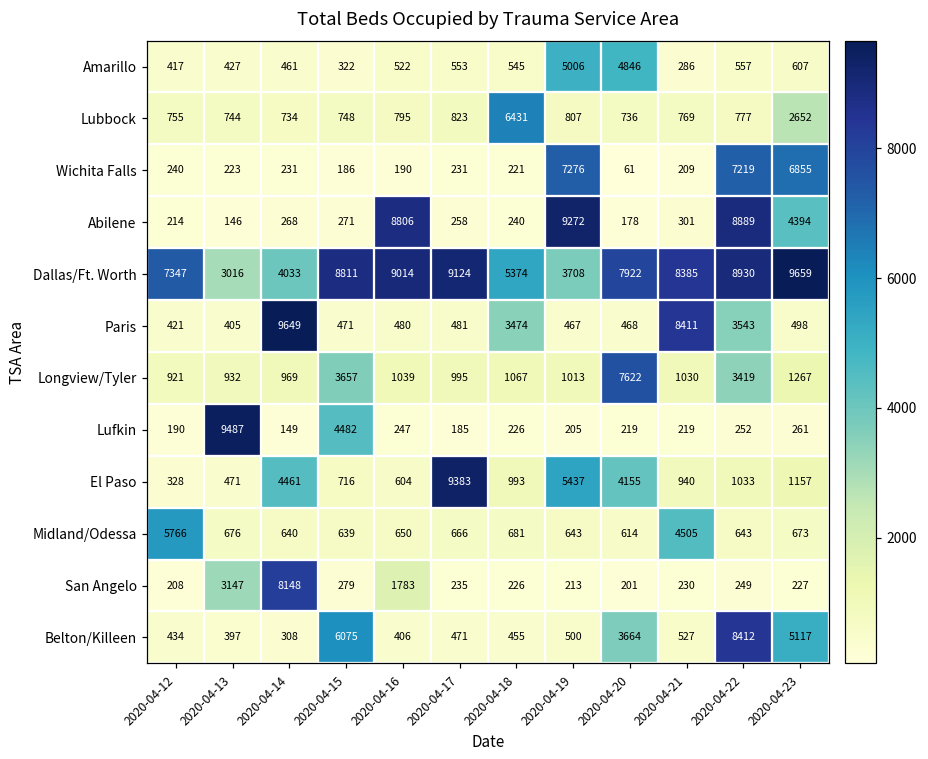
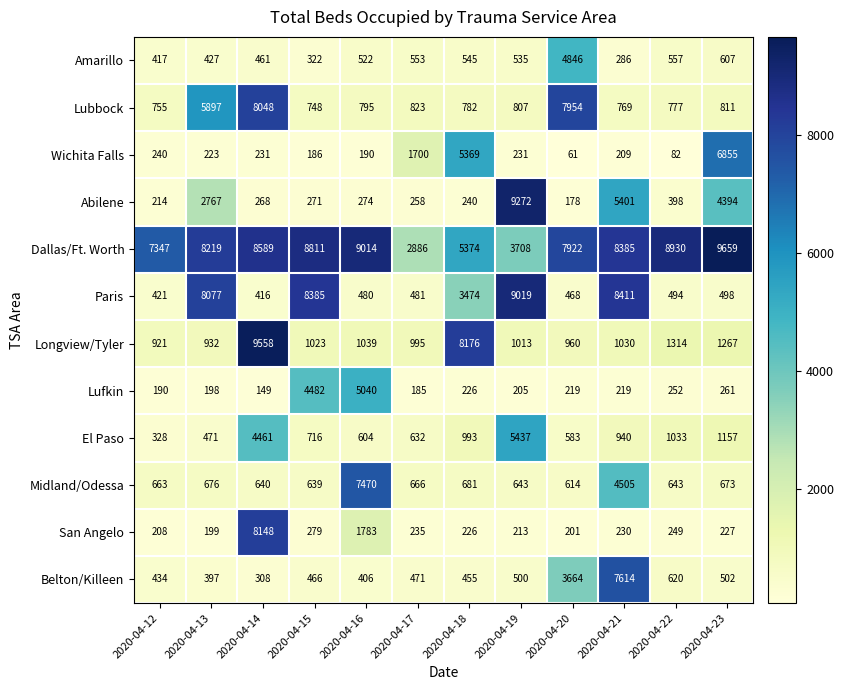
  {
    "Amarillo": {
      "2020-04-12": 417,
      "2020-04-13": 427,
      "2020-04-14": 461,
      "2020-04-15": 322,
      "2020-04-16": 522,
      "2020-04-17": 553,
      "2020-04-18": 545,
-     "2020-04-19": 5006,
+     "2020-04-19": 535,
      "2020-04-20": 4846,
      "2020-04-21": 286,
      "2020-04-22": 557,
      "2020-04-23": 607
    },
    "Lubbock": {
      "2020-04-12": 755,
-     "2020-04-13": 744,
-     "2020-04-14": 734,
+     "2020-04-13": 5897,
+     "2020-04-14": 8048,
      "2020-04-15": 748,
      "2020-04-16": 795,
      "2020-04-17": 823,
-     "2020-04-18": 6431,
+     "2020-04-18": 782,
      "2020-04-19": 807,
-     "2020-04-20": 736,
+     "2020-04-20": 7954,
      "2020-04-21": 769,
      "2020-04-22": 777,
-     "2020-04-23": 2652
+     "2020-04-23": 811
    },
    "Wichita Falls": {
      "2020-04-12": 240,
      "2020-04-13": 223,
      "2020-04-14": 231,
      "2020-04-15": 186,
      "2020-04-16": 190,
-     "2020-04-17": 231,
-     "2020-04-18": 221,
-     "2020-04-19": 7276,
+     "2020-04-17": 1700,
+     "2020-04-18": 5369,
+     "2020-04-19": 231,
      "2020-04-20": 61,
      "2020-04-21": 209,
-     "2020-04-22": 7219,
+     "2020-04-22": 82,
      "2020-04-23": 6855
    },
    "Abilene": {
      "2020-04-12": 214,
-     "2020-04-13": 146,
+     "2020-04-13": 2767,
      "2020-04-14": 268,
      "2020-04-15": 271,
-     "2020-04-16": 8806,
+     "2020-04-16": 274,
      "2020-04-17": 258,
      "2020-04-18": 240,
      "2020-04-19": 9272,
      "2020-04-20": 178,
-     "2020-04-21": 301,
-     "2020-04-22": 8889,
+     "2020-04-21": 5401,
+     "2020-04-22": 398,
      "2020-04-23": 4394
    },
    "Dallas/Ft. Worth": {
      "2020-04-12": 7347,
-     "2020-04-13": 3016,
-     "2020-04-14": 4033,
+     "2020-04-13": 8219,
+     "2020-04-14": 8589,
      "2020-04-15": 8811,
      "2020-04-16": 9014,
-     "2020-04-17": 9124,
+     "2020-04-17": 2886,
      "2020-04-18": 5374,
      "2020-04-19": 3708,
      "2020-04-20": 7922,
      "2020-04-21": 8385,
      "2020-04-22": 8930,
      "2020-04-23": 9659
    },
    "Paris": {
      "2020-04-12": 421,
-     "2020-04-13": 405,
-     "2020-04-14": 9649,
-     "2020-04-15": 471,
+     "2020-04-13": 8077,
+     "2020-04-14": 416,
+     "2020-04-15": 8385,
      "2020-04-16": 480,
      "2020-04-17": 481,
      "2020-04-18": 3474,
-     "2020-04-19": 467,
+     "2020-04-19": 9019,
      "2020-04-20": 468,
      "2020-04-21": 8411,
-     "2020-04-22": 3543,
+     "2020-04-22": 494,
      "2020-04-23": 498
    },
    "Longview/Tyler": {
      "2020-04-12": 921,
      "2020-04-13": 932,
-     "2020-04-14": 969,
-     "2020-04-15": 3657,
+     "2020-04-14": 9558,
+     "2020-04-15": 1023,
      "2020-04-16": 1039,
      "2020-04-17": 995,
-     "2020-04-18": 1067,
+     "2020-04-18": 8176,
      "2020-04-19": 1013,
-     "2020-04-20": 7622,
+     "2020-04-20": 960,
      "2020-04-21": 1030,
-     "2020-04-22": 3419,
+     "2020-04-22": 1314,
      "2020-04-23": 1267
    },
    "Lufkin": {
      "2020-04-12": 190,
-     "2020-04-13": 9487,
+     "2020-04-13": 198,
      "2020-04-14": 149,
      "2020-04-15": 4482,
-     "2020-04-16": 247,
+     "2020-04-16": 5040,
      "2020-04-17": 185,
      "2020-04-18": 226,
      "2020-04-19": 205,
      "2020-04-20": 219,
      "2020-04-21": 219,
      "2020-04-22": 252,
      "2020-04-23": 261
    },
    "El Paso": {
      "2020-04-12": 328,
      "2020-04-13": 471,
      "2020-04-14": 4461,
      "2020-04-15": 716,
      "2020-04-16": 604,
-     "2020-04-17": 9383,
+     "2020-04-17": 632,
      "2020-04-18": 993,
      "2020-04-19": 5437,
-     "2020-04-20": 4155,
+     "2020-04-20": 583,
      "2020-04-21": 940,
      "2020-04-22": 1033,
      "2020-04-23": 1157
    },
    "Midland/Odessa": {
-     "2020-04-12": 5766,
+     "2020-04-12": 663,
      "2020-04-13": 676,
      "2020-04-14": 640,
      "2020-04-15": 639,
-     "2020-04-16": 650,
+     "2020-04-16": 7470,
      "2020-04-17": 666,
      "2020-04-18": 681,
      "2020-04-19": 643,
      "2020-04-20": 614,
      "2020-04-21": 4505,
      "2020-04-22": 643,
      "2020-04-23": 673
    },
    "San Angelo": {
      "2020-04-12": 208,
-     "2020-04-13": 3147,
+     "2020-04-13": 199,
      "2020-04-14": 8148,
      "2020-04-15": 279,
      "2020-04-16": 1783,
      "2020-04-17": 235,
      "2020-04-18": 226,
      "2020-04-19": 213,
      "2020-04-20": 201,
      "2020-04-21": 230,
      "2020-04-22": 249,
      "2020-04-23": 227
    },
    "Belton/Killeen": {
      "2020-04-12": 434,
      "2020-04-13": 397,
      "2020-04-14": 308,
-     "2020-04-15": 6075,
+     "2020-04-15": 466,
      "2020-04-16": 406,
      "2020-04-17": 471,
      "2020-04-18": 455,
      "2020-04-19": 500,
      "2020-04-20": 3664,
-     "2020-04-21": 527,
-     "2020-04-22": 8412,
-     "2020-04-23": 5117
+     "2020-04-21": 7614,
+     "2020-04-22": 620,
+     "2020-04-23": 502
    }
  }
